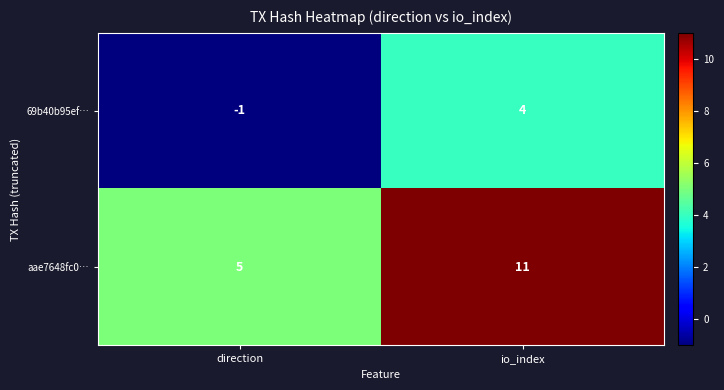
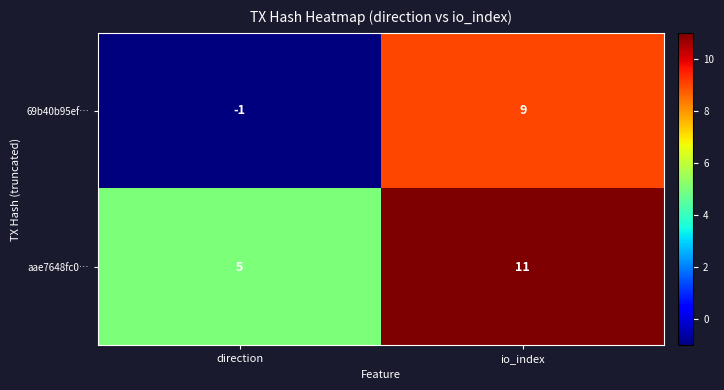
  {
    "69b40b95ef…": {
      "direction": -1,
-     "io_index": 4
+     "io_index": 9
    },
    "aae7648fc0…": {
      "direction": 5,
      "io_index": 11
    }
  }
